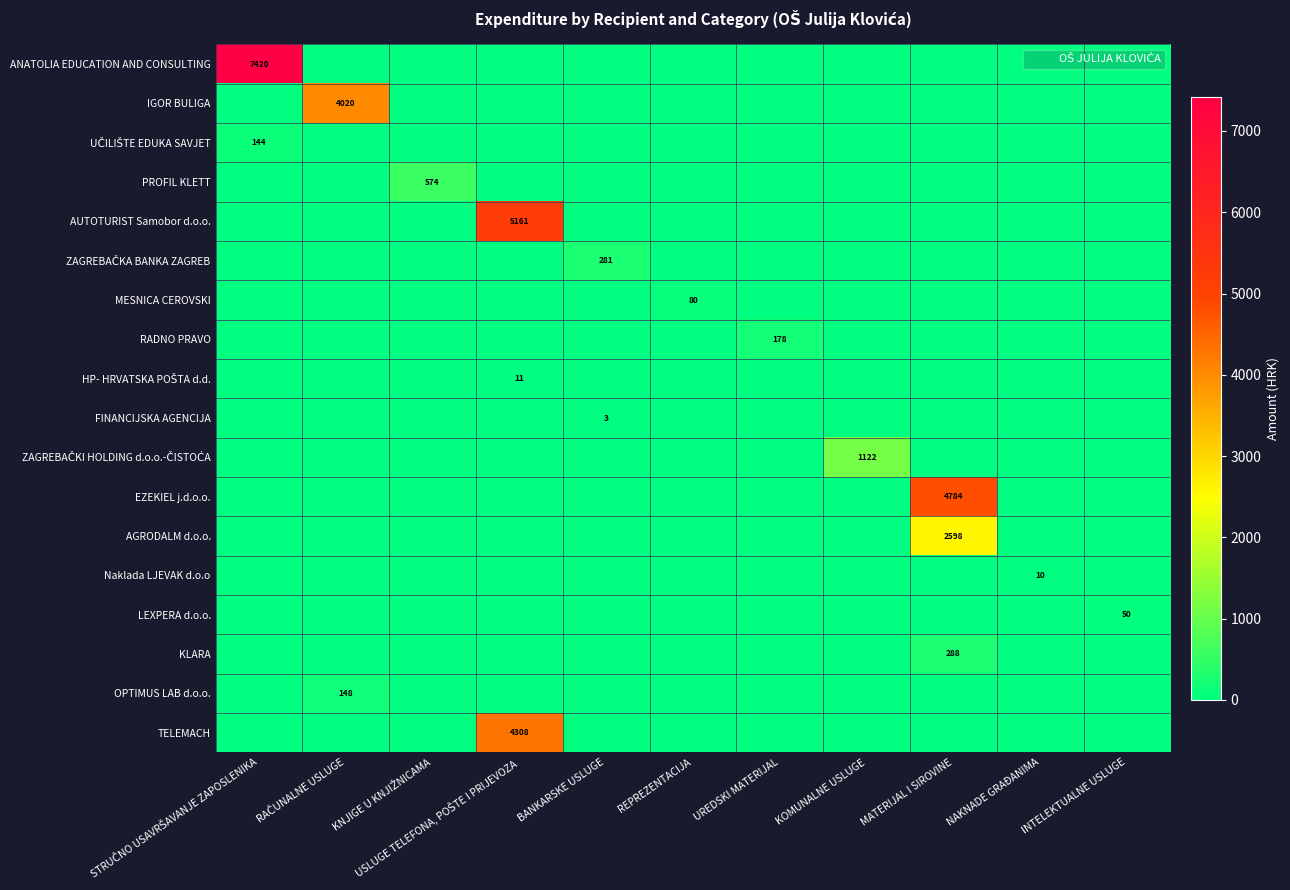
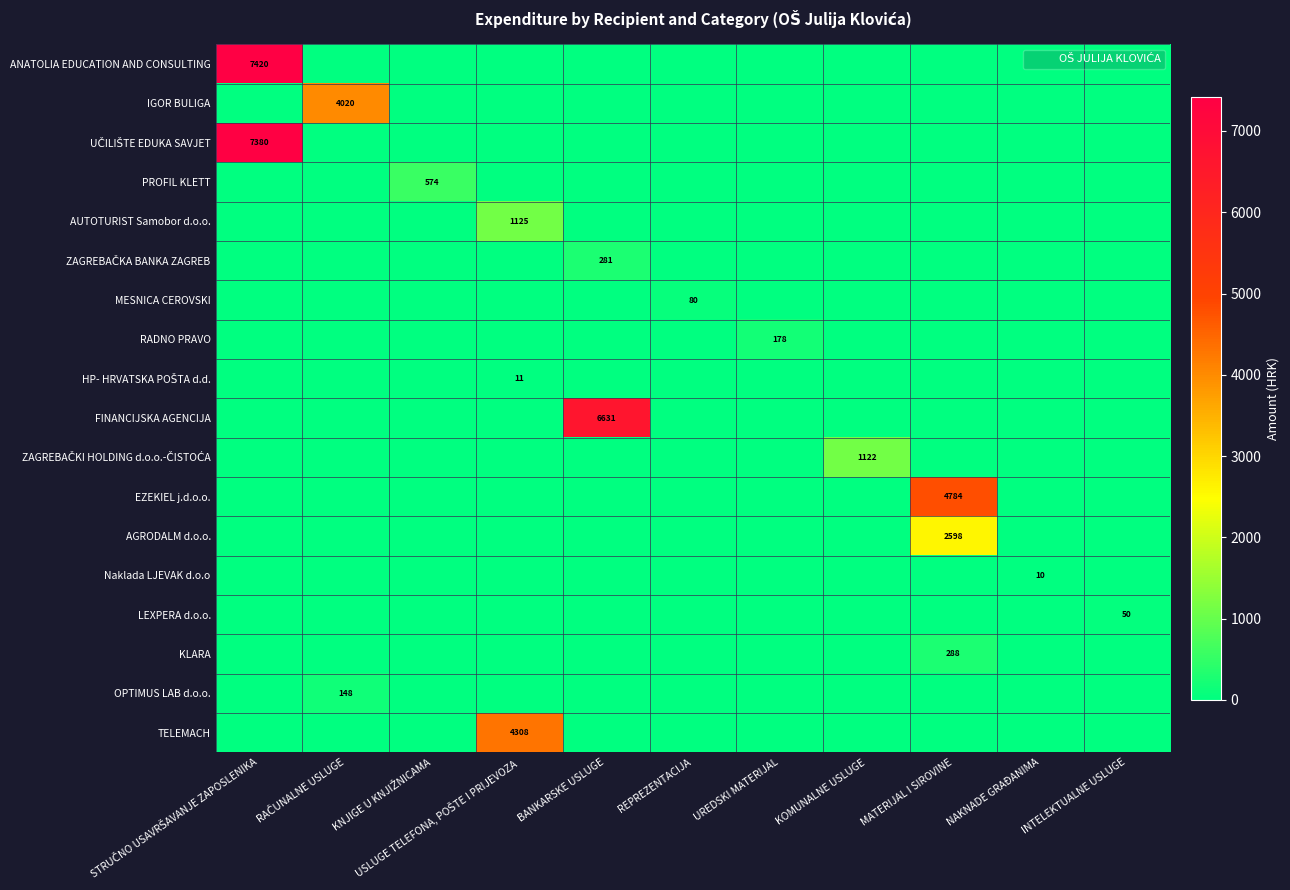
  {
    "ANATOLIA EDUCATION AND CONSULTING": {
      "STRUČNO USAVRŠAVANJE ZAPOSLENIKA": 7420
    },
    "IGOR BULIGA": {
      "RAČUNALNE USLUGE": 4020
    },
    "UČILIŠTE EDUKA SAVJET": {
-     "STRUČNO USAVRŠAVANJE ZAPOSLENIKA": 144
+     "STRUČNO USAVRŠAVANJE ZAPOSLENIKA": 7380
    },
    "PROFIL KLETT": {
      "KNJIGE U KNJIŽNICAMA": 574
    },
    "AUTOTURIST Samobor d.o.o.": {
-     "USLUGE TELEFONA, POŠTE I PRIJEVOZA": 5161
+     "USLUGE TELEFONA, POŠTE I PRIJEVOZA": 1125
    },
    "ZAGREBAČKA BANKA ZAGREB": {
      "BANKARSKE USLUGE": 281
    },
    "MESNICA CEROVSKI": {
      "REPREZENTACIJA": 80
    },
    "RADNO PRAVO": {
      "UREDSKI MATERIJAL": 178
    },
    "HP- HRVATSKA POŠTA d.d.": {
      "USLUGE TELEFONA, POŠTE I PRIJEVOZA": 11
    },
    "FINANCIJSKA AGENCIJA": {
-     "BANKARSKE USLUGE": 3
+     "BANKARSKE USLUGE": 6631
    },
    "ZAGREBAČKI HOLDING d.o.o.-ČISTOĆA": {
      "KOMUNALNE USLUGE": 1122
    },
    "EZEKIEL j.d.o.o.": {
      "MATERIJAL I SIROVINE": 4784
    },
    "AGRODALM d.o.o.": {
      "MATERIJAL I SIROVINE": 2598
    },
    "Naklada LJEVAK d.o.o": {
      "NAKNADE GRAĐANIMA": 10
    },
    "LEXPERA d.o.o.": {
      "INTELEKTUALNE USLUGE": 50
    },
    "KLARA": {
      "MATERIJAL I SIROVINE": 288
    },
    "OPTIMUS LAB d.o.o.": {
      "RAČUNALNE USLUGE": 148
    },
    "TELEMACH": {
      "USLUGE TELEFONA, POŠTE I PRIJEVOZA": 4308
    }
  }
